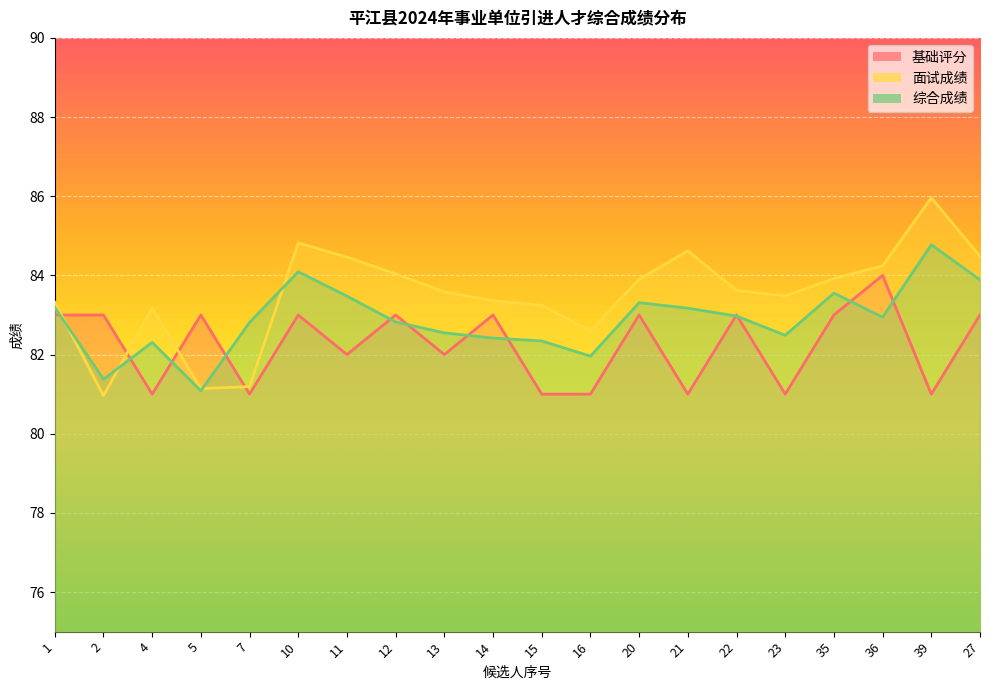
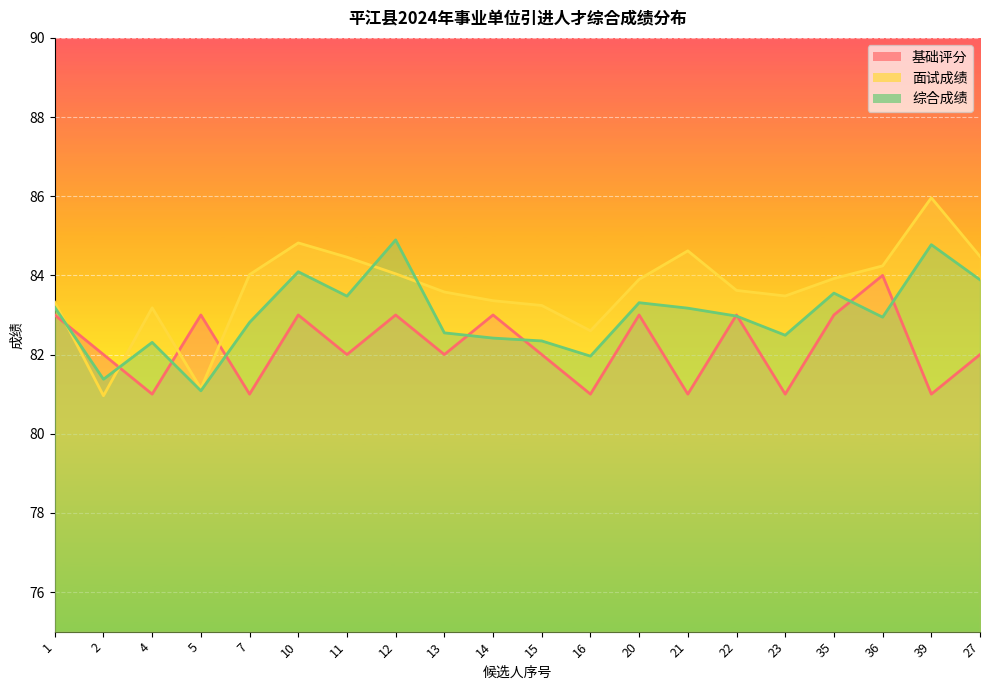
  {
    "基础评分": {
      "1": 83,
-     "2": 83,
+     "2": 82,
      "4": 81,
      "5": 83,
      "7": 81,
      "10": 83,
      "11": 82,
      "12": 83,
      "13": 82,
      "14": 83,
-     "15": 81,
+     "15": 82,
      "16": 81,
      "20": 83,
      "21": 81,
      "23": 81,
      "35": 83,
      "36": 84,
      "39": 81,
-     "27": 83
+     "27": 82
    },
    "面试成绩": {
      "1": 83.3,
      "2": 81.0,
      "4": 83.2,
-     "7": 81.2,
+     "7": 84.0,
      "10": 84.8,
      "11": 84.5,
      "12": 84.0,
      "13": 83.6,
      "14": 83.4,
      "15": 83.2,
      "16": 82.6,
      "20": 83.9,
      "21": 84.6,
      "22": 83.6,
      "23": 83.5,
      "35": 83.9,
      "36": 84.2,
      "39": 86.0,
      "27": 84.5
    },
    "综合成绩": {
      "1": 83.2,
      "2": 81.4,
      "4": 82.3,
      "7": 82.8,
      "10": 84.1,
      "11": 83.5,
-     "12": 82.8,
+     "12": 84.9,
      "13": 82.5,
      "14": 82.4,
      "15": 82.3,
      "16": 82.0,
      "20": 83.3,
      "21": 83.2,
      "23": 82.5,
      "35": 83.6,
      "36": 82.9,
      "39": 84.8,
      "27": 83.9
    }
  }
